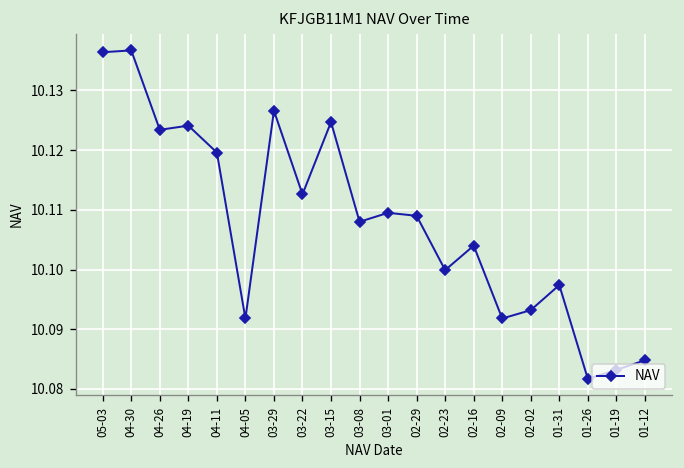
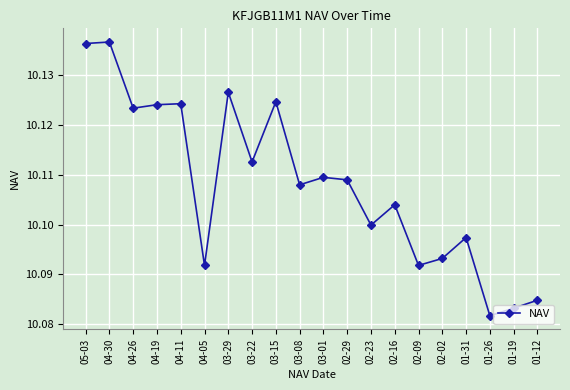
  {
    "05-03": 10.136,
    "04-30": 10.137,
    "04-26": 10.123,
    "04-19": 10.124,
-   "04-11": 10.120,
+   "04-11": 10.124,
    "04-05": 10.092,
    "03-29": 10.127,
    "03-22": 10.113,
    "03-15": 10.125,
    "03-08": 10.108,
    "03-01": 10.110,
    "02-29": 10.109,
    "02-23": 10.100,
    "02-16": 10.104,
    "02-09": 10.092,
    "02-02": 10.093,
    "01-31": 10.097,
    "01-26": 10.082,
    "01-12": 10.085
  }
